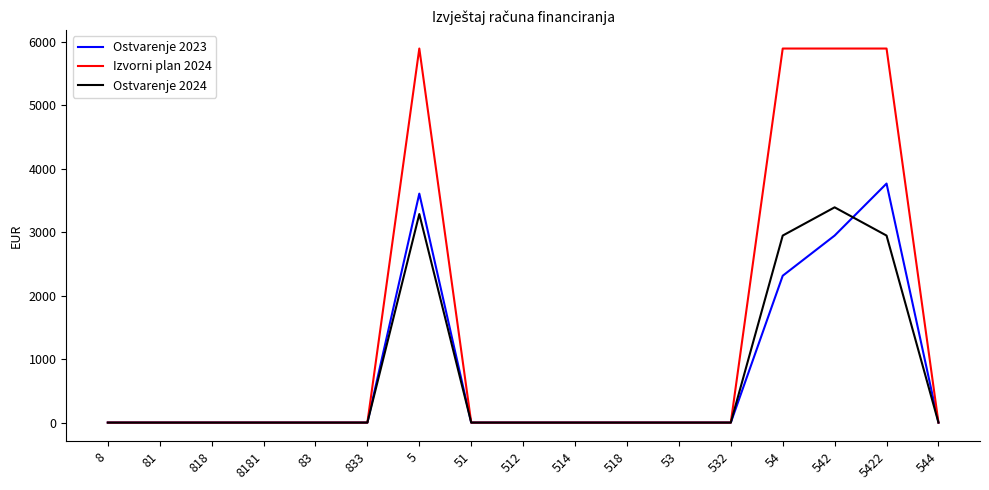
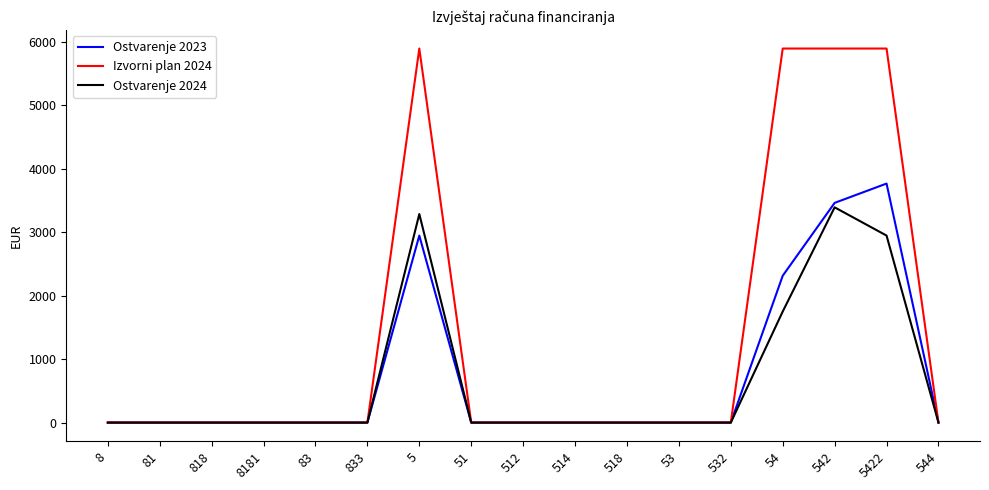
  {
    "Ostvarenje 2023": {
-     "5": 3600,
+     "5": 2900,
      "54": 2300,
-     "542": 2900,
+     "542": 3500,
      "5422": 3800
    },
    "Izvorni plan 2024": {
      "5": 5900,
      "54": 5900,
      "542": 5900,
      "5422": 5900
    },
    "Ostvarenje 2024": {
      "5": 3300,
-     "54": 2900,
+     "54": 1800,
      "542": 3400,
      "5422": 2900
    }
  }
